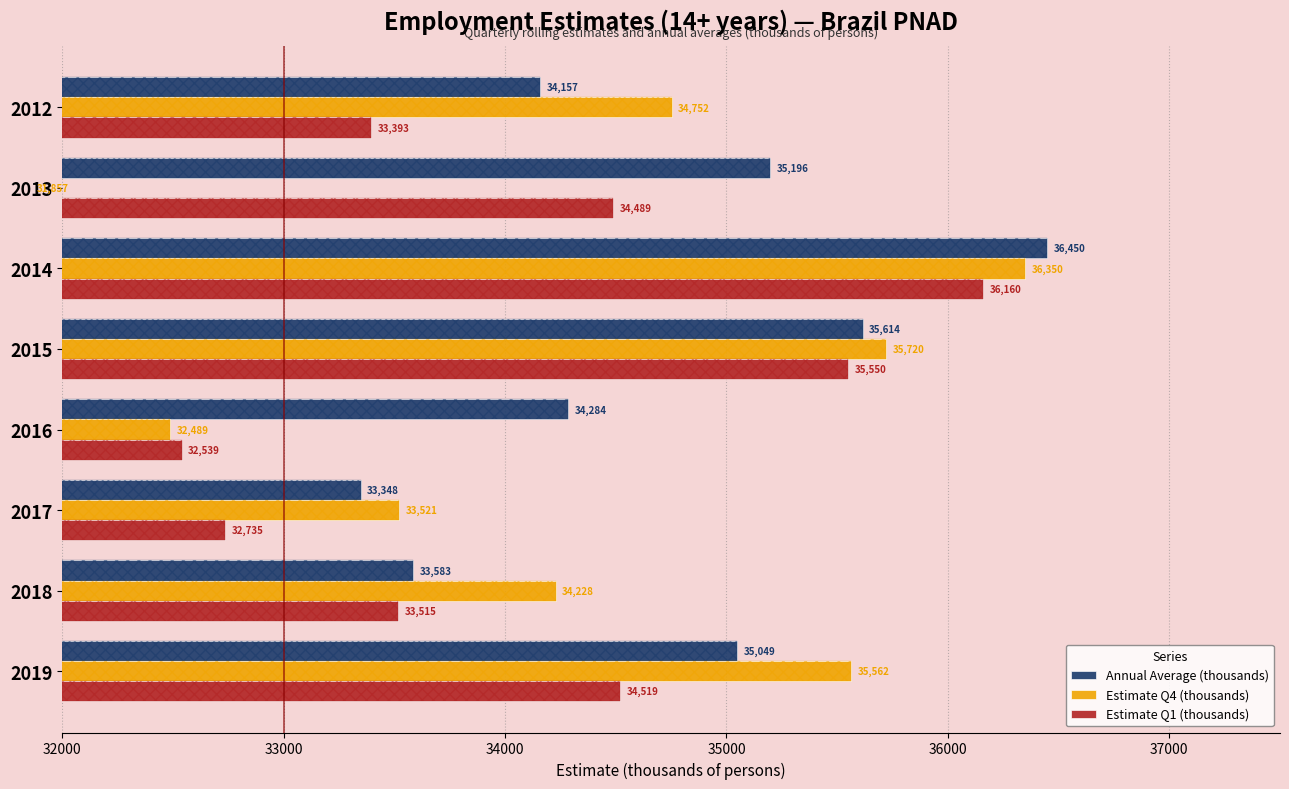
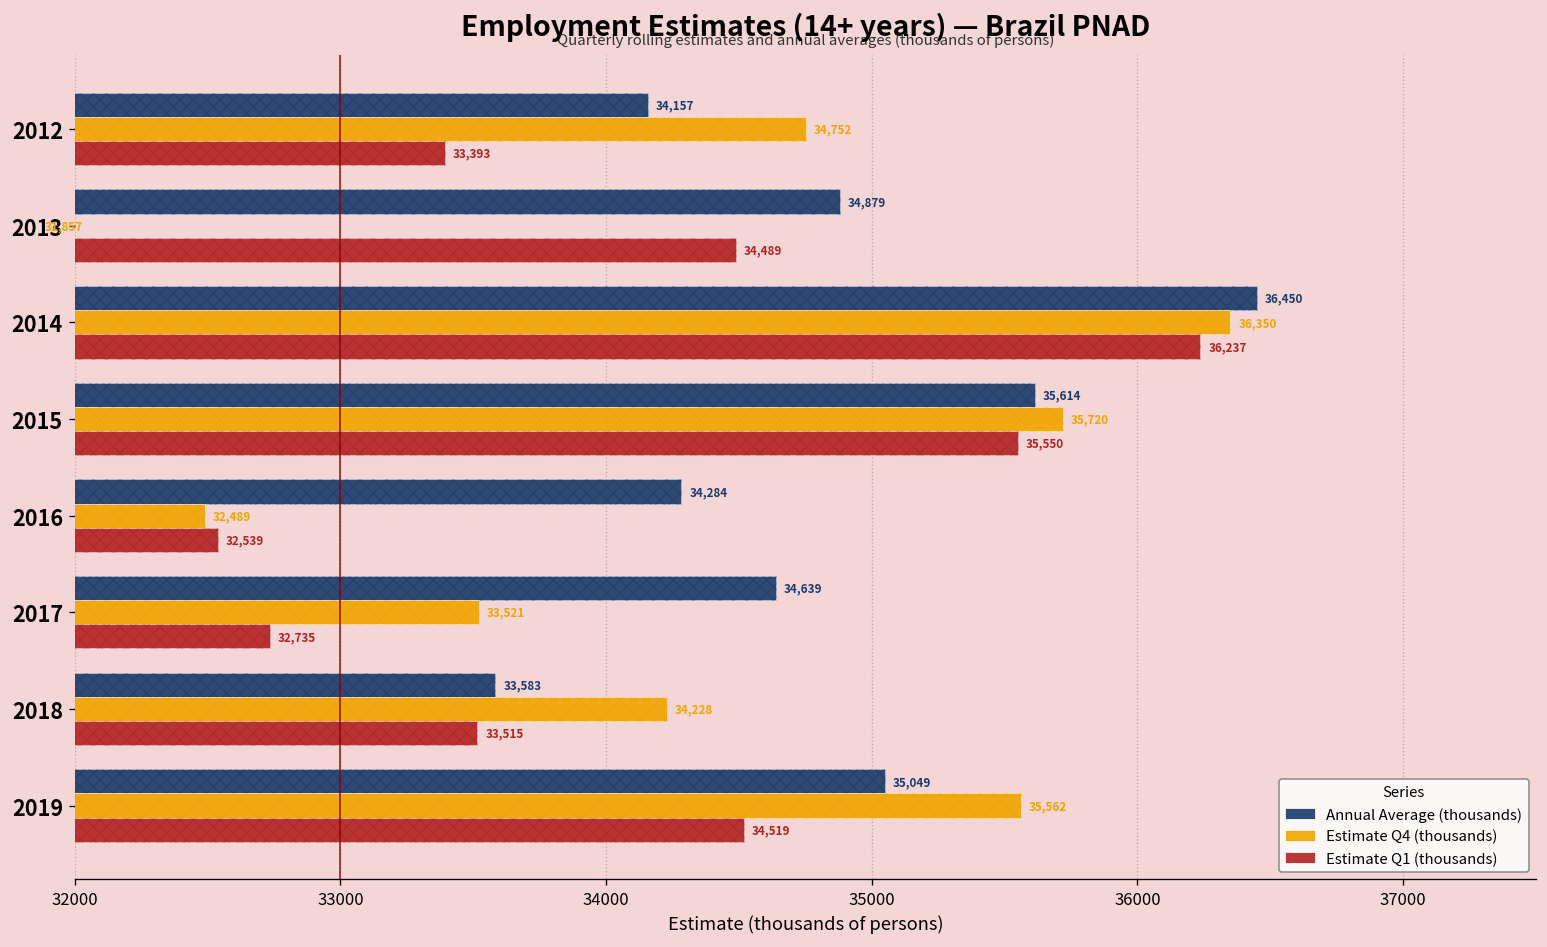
  {
    "Annual Average (thousands)": {
      "2012": "34,157",
-     "2013": "35,196",
+     "2013": "34,879",
      "2014": "36,450",
      "2015": "35,614",
      "2016": "34,284",
-     "2017": "33,348",
+     "2017": "34,639",
      "2018": "33,583",
      "2019": "35,049"
    },
    "Estimate Q4 (thousands)": {
      "2012": "34,752",
      "2014": "36,350",
      "2015": "35,720",
      "2016": "32,489",
      "2017": "33,521",
      "2018": "34,228",
      "2019": "35,562"
    },
    "Estimate Q1 (thousands)": {
      "2012": "33,393",
      "2013": "34,489",
-     "2014": "36,160",
+     "2014": "36,237",
      "2015": "35,550",
      "2016": "32,539",
      "2017": "32,735",
      "2018": "33,515",
      "2019": "34,519"
    }
  }
